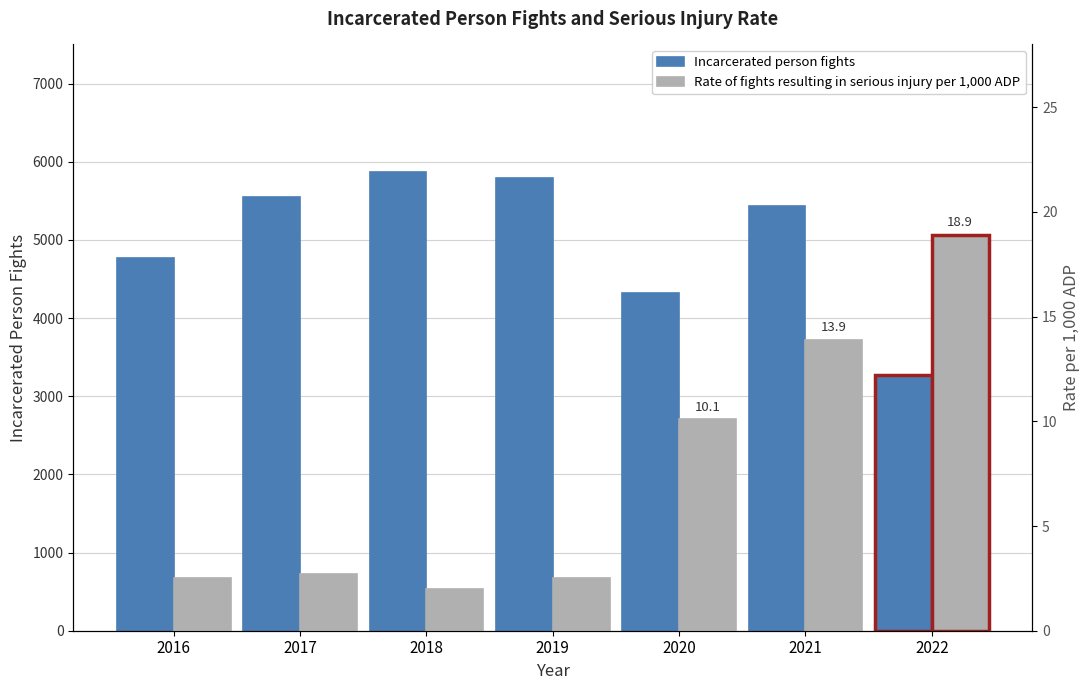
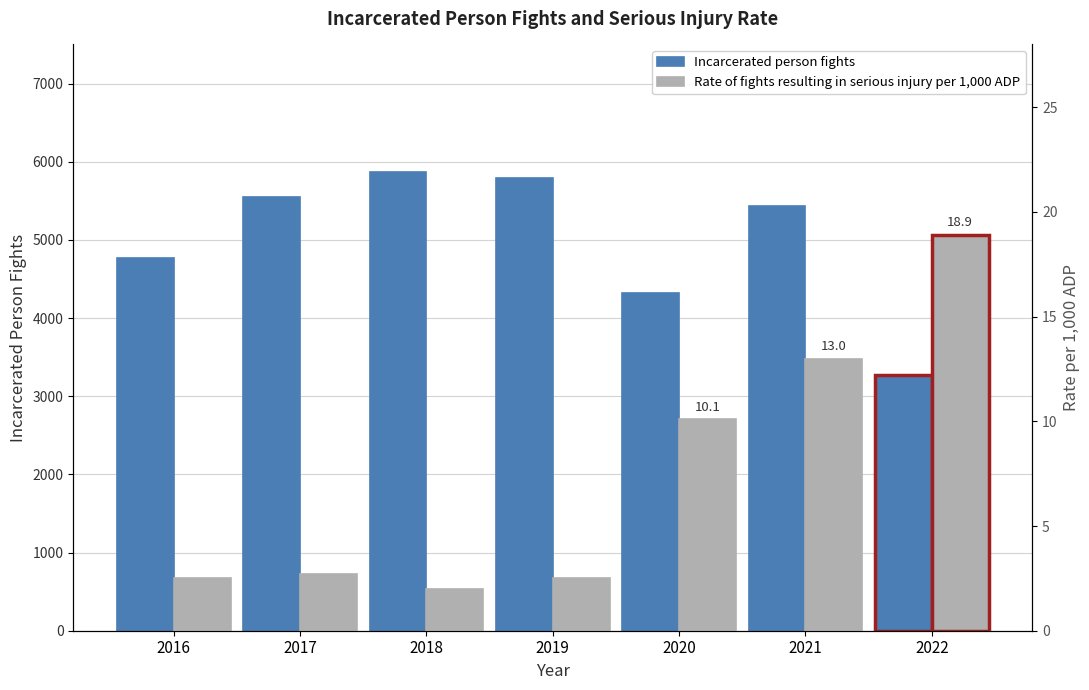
  {
    "Rate of fights resulting in serious injury per 1,000 ADP": {
      "2020": 10.1,
-     "2021": 13.9,
+     "2021": 13.0,
      "2022": 18.9
    }
  }
